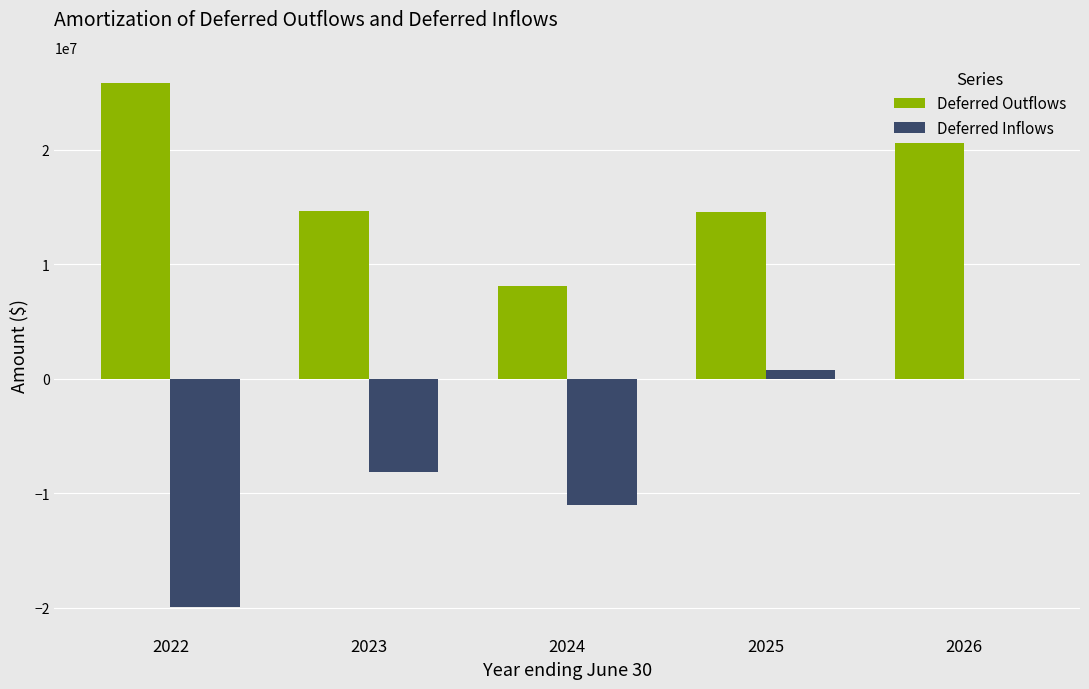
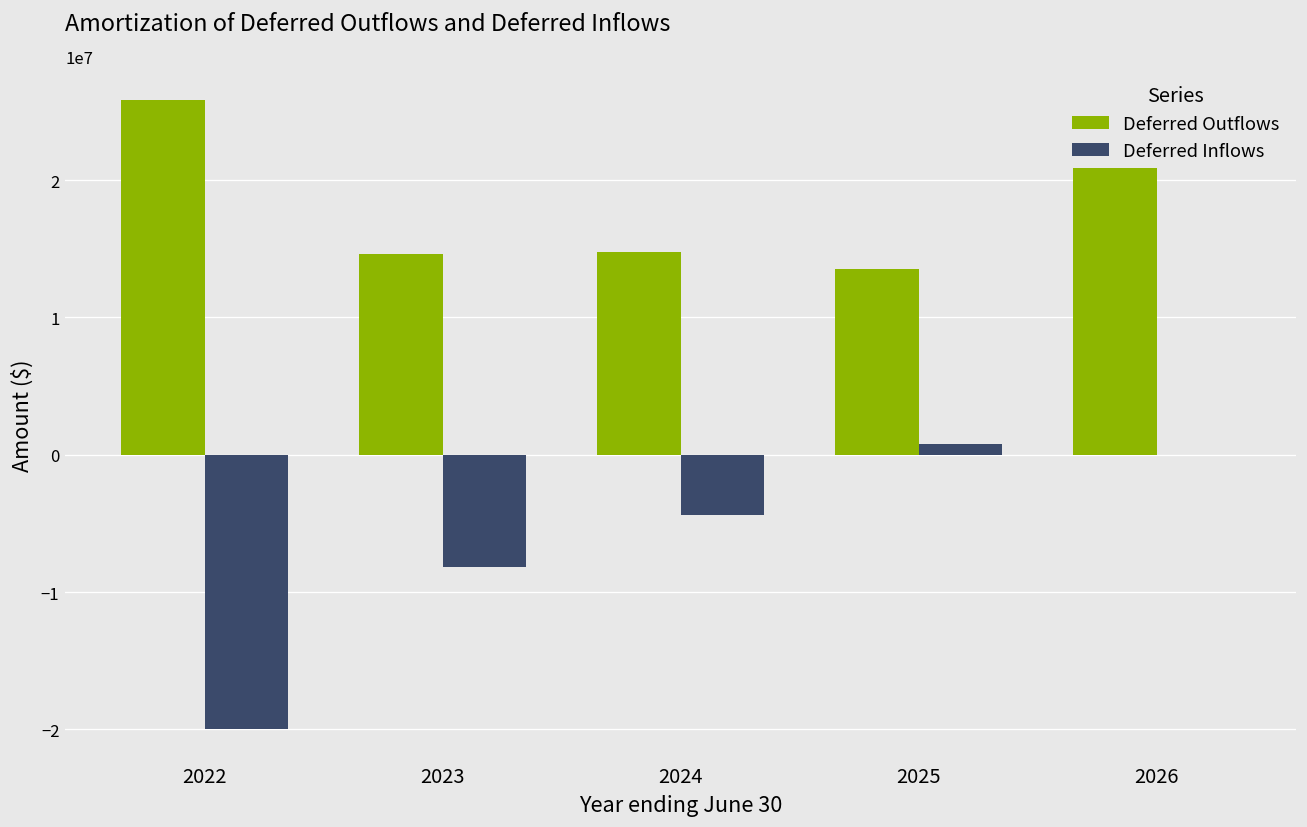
  {
    "Deferred Outflows": {
      "2022": 25800000,
      "2023": 14600000,
-     "2024": 8100000,
-     "2025": 14600000
+     "2024": 14800000,
+     "2025": 13500000
    },
    "Deferred Inflows": {
      "2022": -20000000,
      "2023": -8200000,
-     "2024": -11100000,
+     "2024": -4400000,
      "2025": 800000,
      "2026": 0
    }
  }
